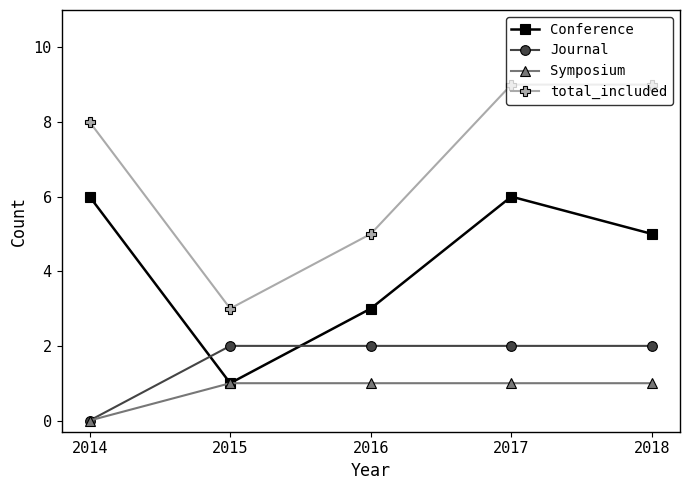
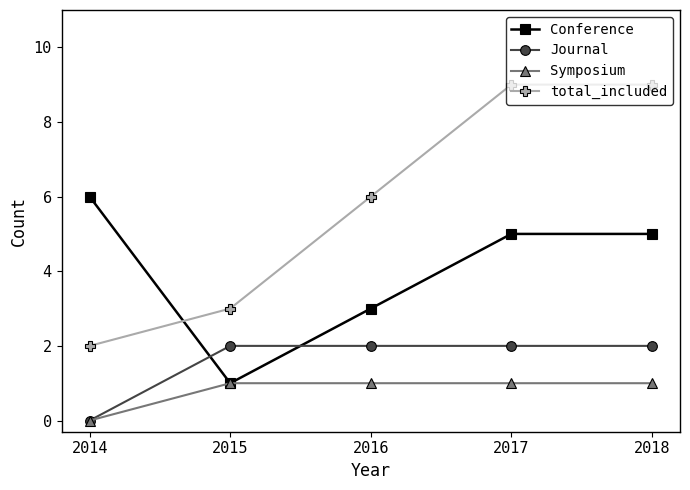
  {
    "Conference": {
      "2014": 6,
      "2016": 3,
-     "2017": 6,
+     "2017": 5,
      "2018": 5
    },
    "Journal": {
      "2015": 2,
      "2016": 2,
      "2017": 2,
      "2018": 2
    },
    "Symposium": {
      "2016": 1,
      "2017": 1,
      "2018": 1
    },
    "total_included": {
-     "2014": 8,
+     "2014": 2,
      "2015": 3,
-     "2016": 5
+     "2016": 6
    }
  }
